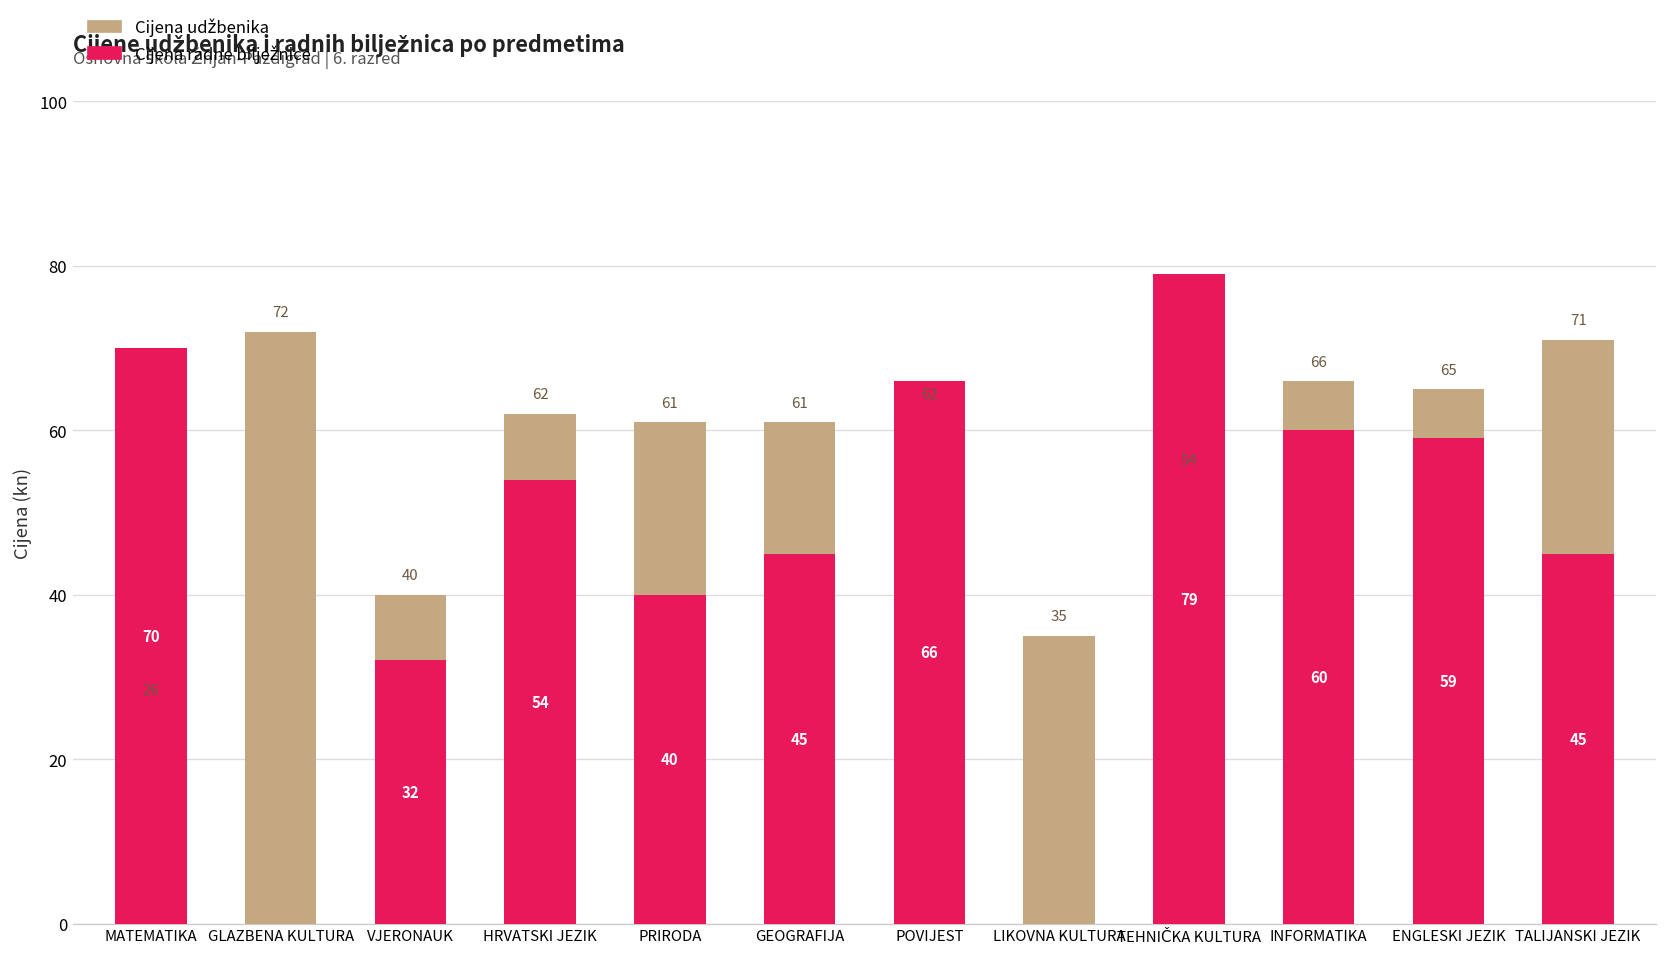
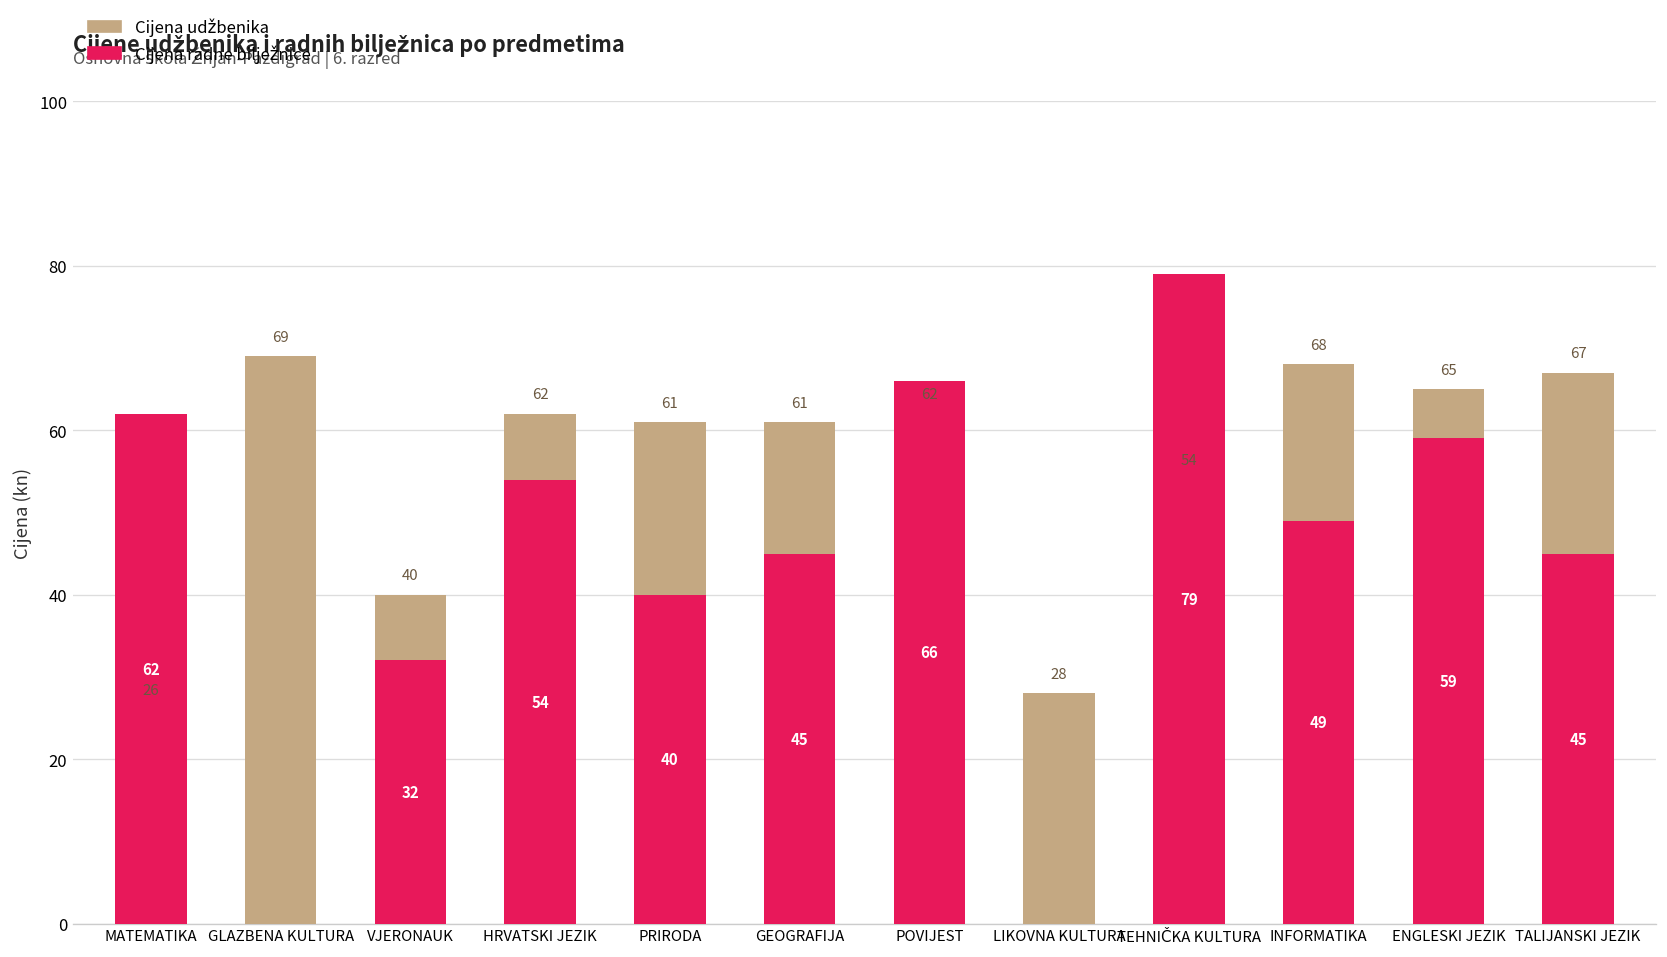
  {
    "Cijena udžbenika": {
-     "GLAZBENA KULTURA": 72,
+     "GLAZBENA KULTURA": 69,
      "VJERONAUK": 40,
      "HRVATSKI JEZIK": 62,
      "PRIRODA": 61,
      "GEOGRAFIJA": 61,
-     "LIKOVNA KULTURA": 35,
-     "INFORMATIKA": 66,
+     "LIKOVNA KULTURA": 28,
+     "INFORMATIKA": 68,
      "ENGLESKI JEZIK": 65,
-     "TALIJANSKI JEZIK": 71
+     "TALIJANSKI JEZIK": 67
    },
    "Cijena radne bilježnice": {
-     "MATEMATIKA": 70,
-     "INFORMATIKA": 60
+     "MATEMATIKA": 62,
+     "INFORMATIKA": 49
    }
  }
